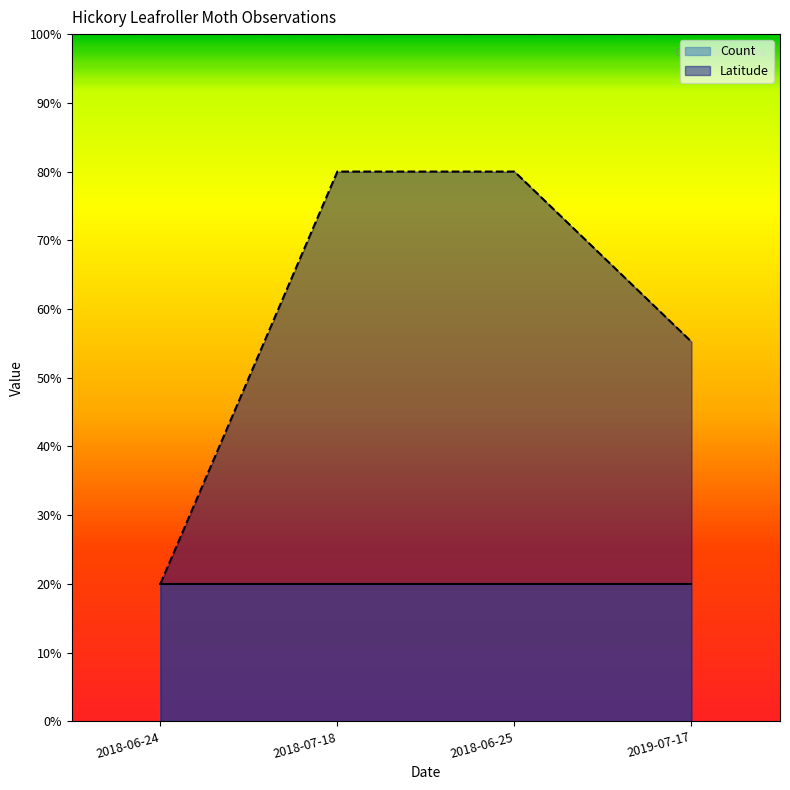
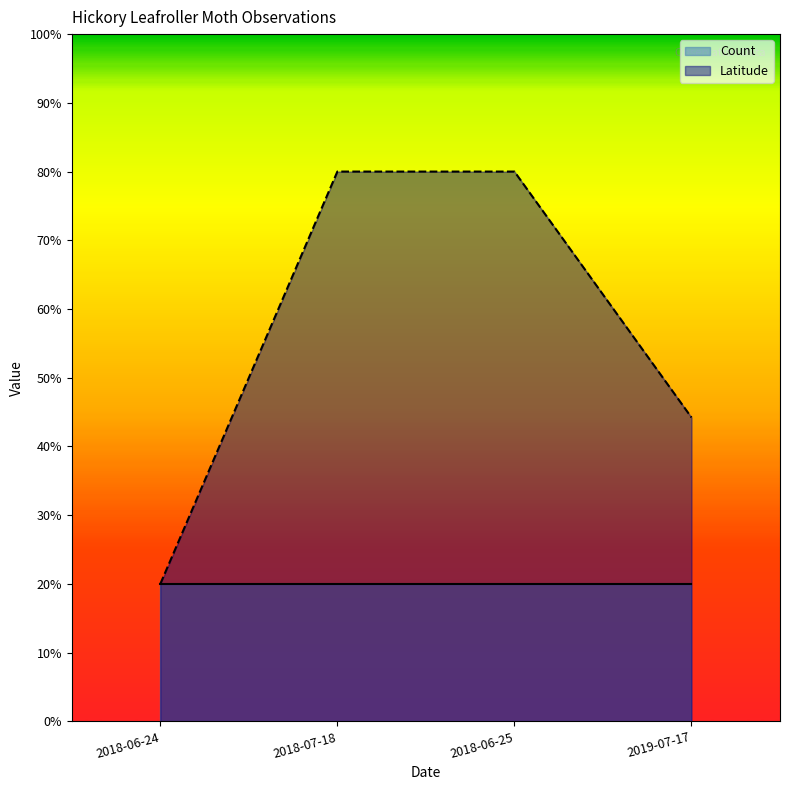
  {
    "Count": {
      "2018-07-18": "20%",
      "2018-06-25": "20%",
      "2019-07-17": "20%"
    },
    "Latitude": {
      "2018-07-18": "80%",
      "2018-06-25": "80%",
-     "2019-07-17": "55%"
+     "2019-07-17": "44%"
    }
  }
